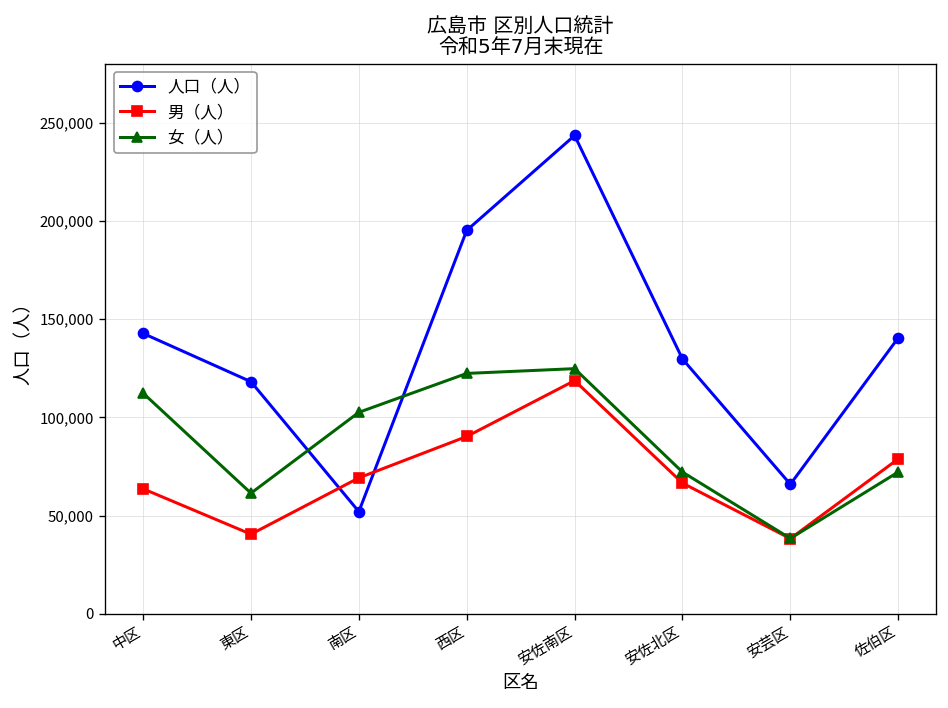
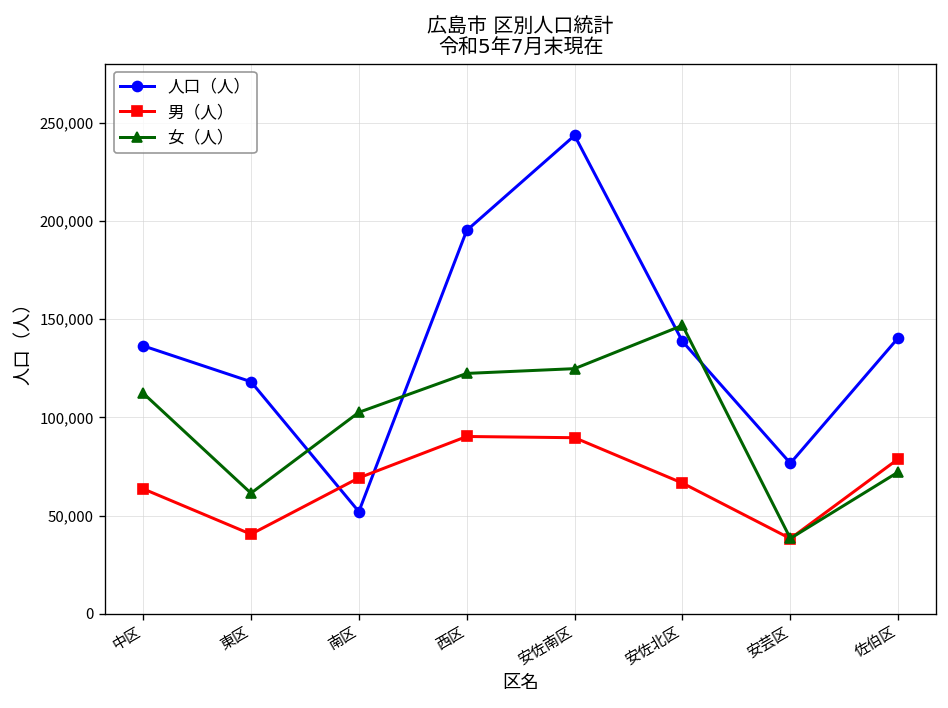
  {
    "人口（人）": {
-     "中区": "143,000",
+     "中区": "136,000",
      "東区": "118,000",
      "南区": "52,000",
      "西区": "195,000",
      "安佐南区": "243,000",
-     "安佐北区": "130,000",
-     "安芸区": "66,000",
+     "安佐北区": "139,000",
+     "安芸区": "77,000",
      "佐伯区": "140,000"
    },
    "男（人）": {
      "中区": "64,000",
      "東区": "40,000",
      "南区": "69,000",
      "西区": "90,000",
-     "安佐南区": "119,000",
+     "安佐南区": "90,000",
      "安佐北区": "67,000",
      "佐伯区": "79,000"
    },
    "女（人）": {
      "中区": "112,000",
      "東区": "61,000",
      "南区": "103,000",
      "西区": "122,000",
      "安佐南区": "125,000",
-     "安佐北区": "72,000",
+     "安佐北区": "147,000",
      "佐伯区": "72,000"
    }
  }
